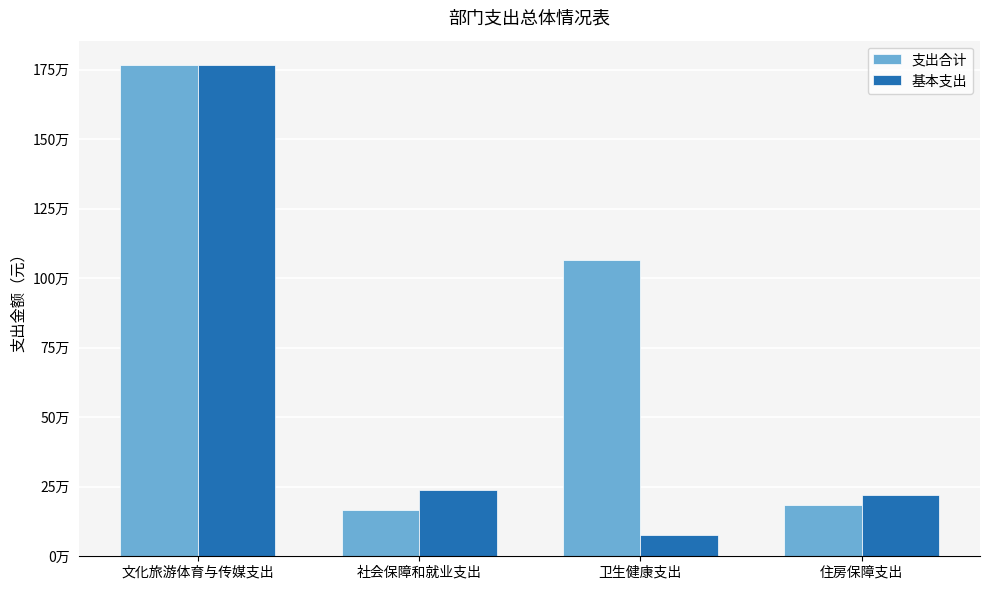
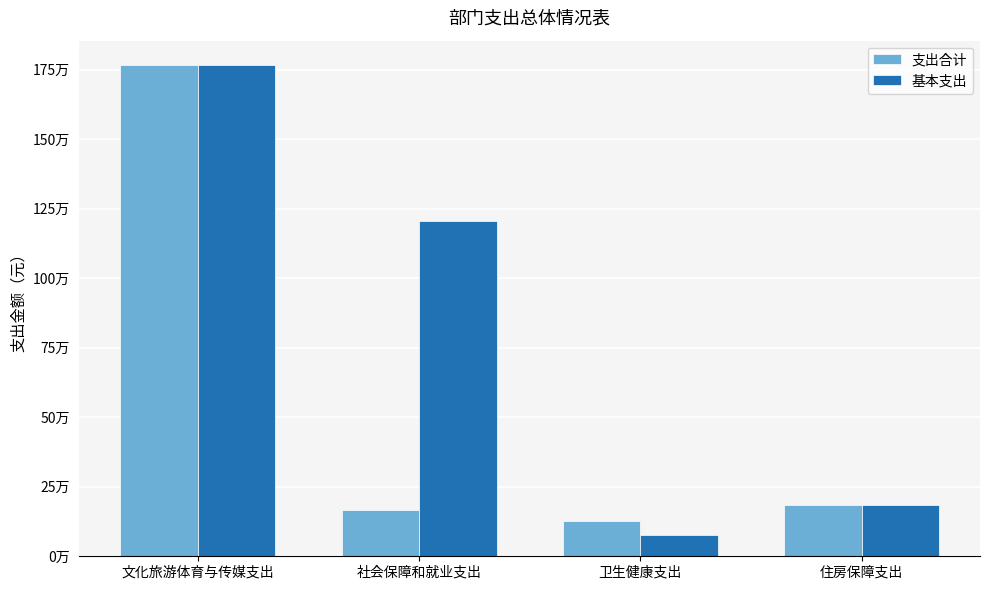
  {
    "支出合计": {
      "文化旅游体育与传媒支出": "177万",
      "社会保障和就业支出": "16万",
-     "卫生健康支出": "106万",
+     "卫生健康支出": "13万",
      "住房保障支出": "18万"
    },
    "基本支出": {
      "文化旅游体育与传媒支出": "177万",
-     "社会保障和就业支出": "24万",
+     "社会保障和就业支出": "120万",
      "卫生健康支出": "8万",
-     "住房保障支出": "22万"
+     "住房保障支出": "18万"
    }
  }
